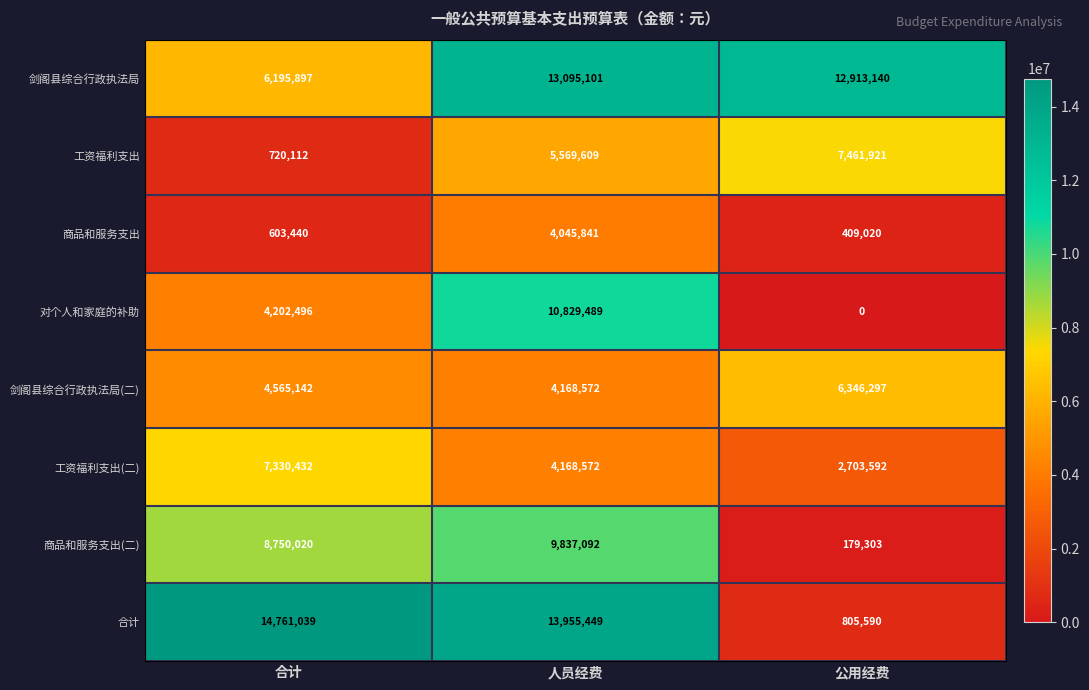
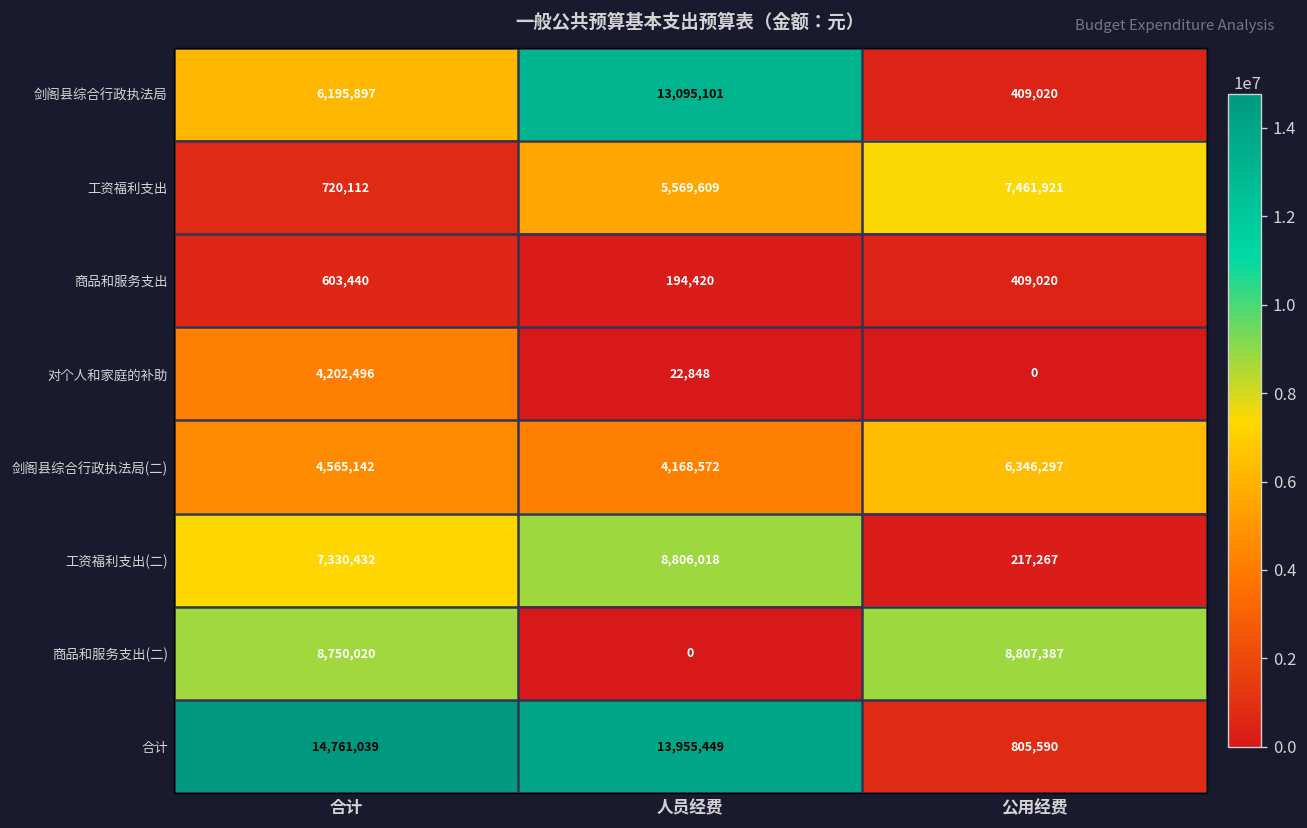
  {
    "剑阁县综合行政执法局": {
      "合计": "6,195,897",
      "人员经费": "13,095,101",
-     "公用经费": "12,913,140"
+     "公用经费": "409,020"
    },
    "工资福利支出": {
      "合计": "720,112",
      "人员经费": "5,569,609",
      "公用经费": "7,461,921"
    },
    "商品和服务支出": {
      "合计": "603,440",
-     "人员经费": "4,045,841",
+     "人员经费": "194,420",
      "公用经费": "409,020"
    },
    "对个人和家庭的补助": {
      "合计": "4,202,496",
-     "人员经费": "10,829,489",
+     "人员经费": "22,848",
      "公用经费": "0"
    },
    "剑阁县综合行政执法局(二)": {
      "合计": "4,565,142",
      "人员经费": "4,168,572",
      "公用经费": "6,346,297"
    },
    "工资福利支出(二)": {
      "合计": "7,330,432",
-     "人员经费": "4,168,572",
-     "公用经费": "2,703,592"
+     "人员经费": "8,806,018",
+     "公用经费": "217,267"
    },
    "商品和服务支出(二)": {
      "合计": "8,750,020",
-     "人员经费": "9,837,092",
-     "公用经费": "179,303"
+     "人员经费": "0",
+     "公用经费": "8,807,387"
    },
    "合计": {
      "合计": "14,761,039",
      "人员经费": "13,955,449",
      "公用经费": "805,590"
    }
  }
